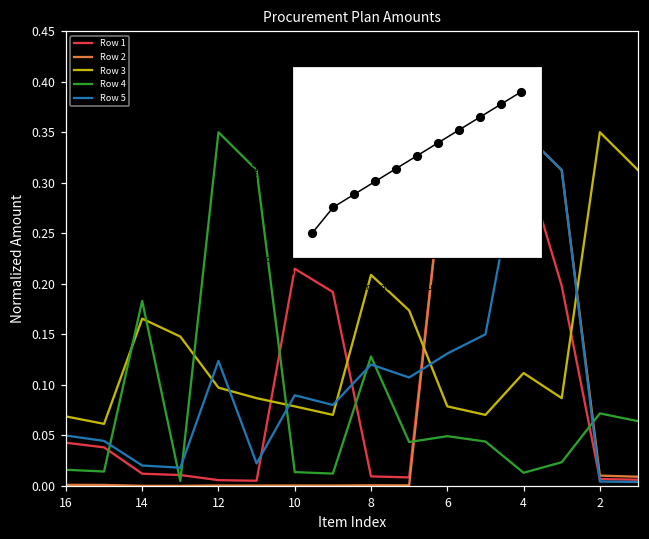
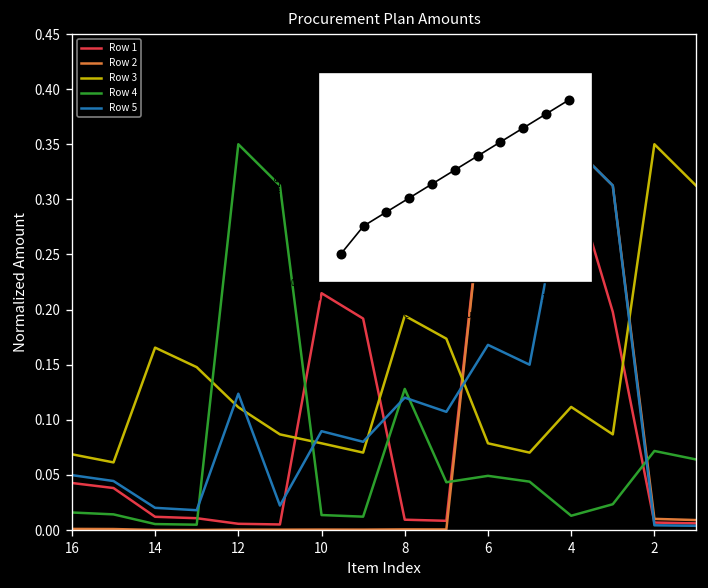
  {
    "Procurement Plan Amounts": {
      "Row 1": {
        "16": 0.04,
        "14": 0.01,
        "12": 0.01,
        "10": 0.21,
        "8": 0.01,
        "4": 0.32
      },
      "Row 2": {
        "16": 0.00,
        "14": 0.00,
        "12": 0.00,
        "10": 0.00,
        "8": 0.00,
        "2": 0.01
      },
      "Row 3": {
        "16": 0.07,
        "14": 0.17,
-       "12": 0.10,
+       "12": 0.11,
        "10": 0.08,
-       "8": 0.21,
+       "8": 0.19,
        "6": 0.08,
        "4": 0.11,
        "2": 0.35
      },
      "Row 4": {
        "16": 0.02,
-       "14": 0.18,
+       "14": 0.01,
        "12": 0.35,
        "10": 0.01,
        "8": 0.13,
        "6": 0.05,
        "4": 0.01,
        "2": 0.07
      },
      "Row 5": {
        "16": 0.05,
        "14": 0.02,
        "12": 0.12,
        "10": 0.09,
        "8": 0.12,
-       "6": 0.13
+       "6": 0.17
      }
    }
  }
